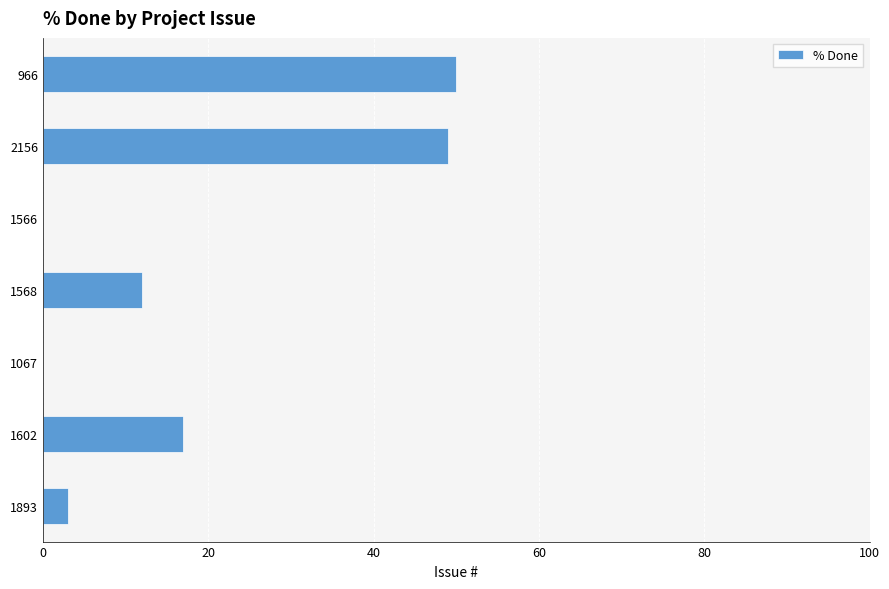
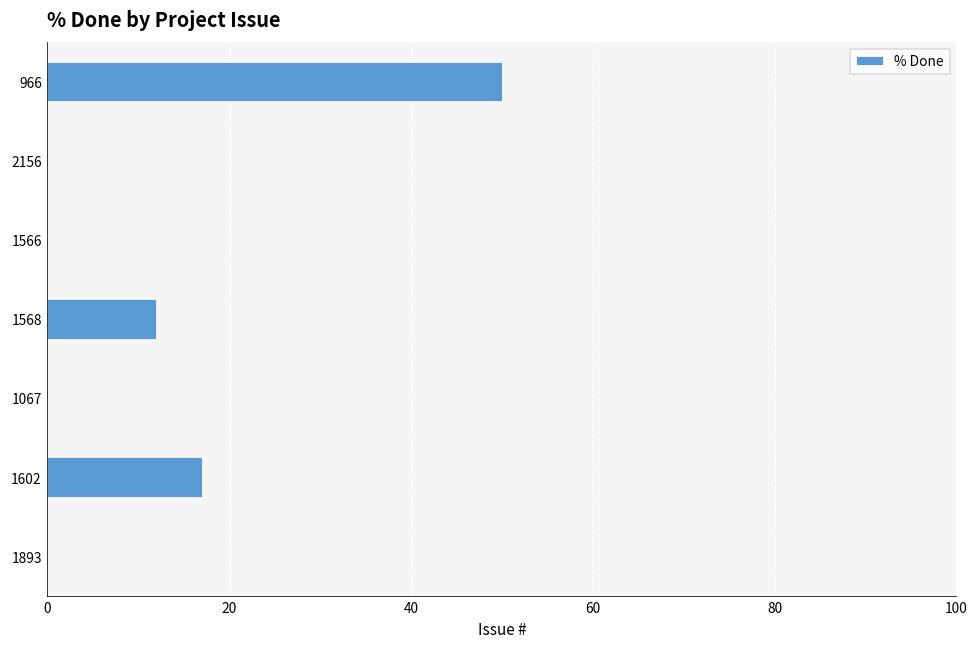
  {
    "966": 50,
-   "2156": 49,
+   "2156": 0,
    "1566": 0,
    "1568": 12,
    "1067": 0,
    "1602": 17,
-   "1893": 3
+   "1893": 0
  }
